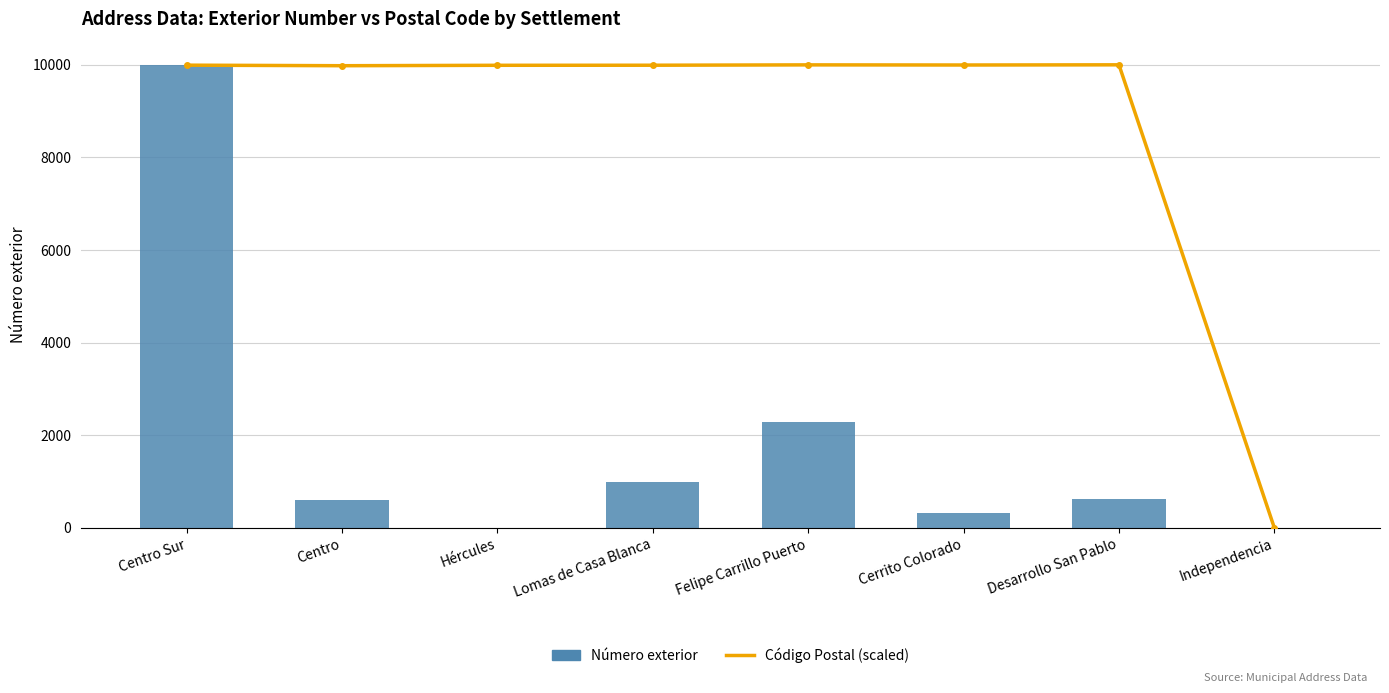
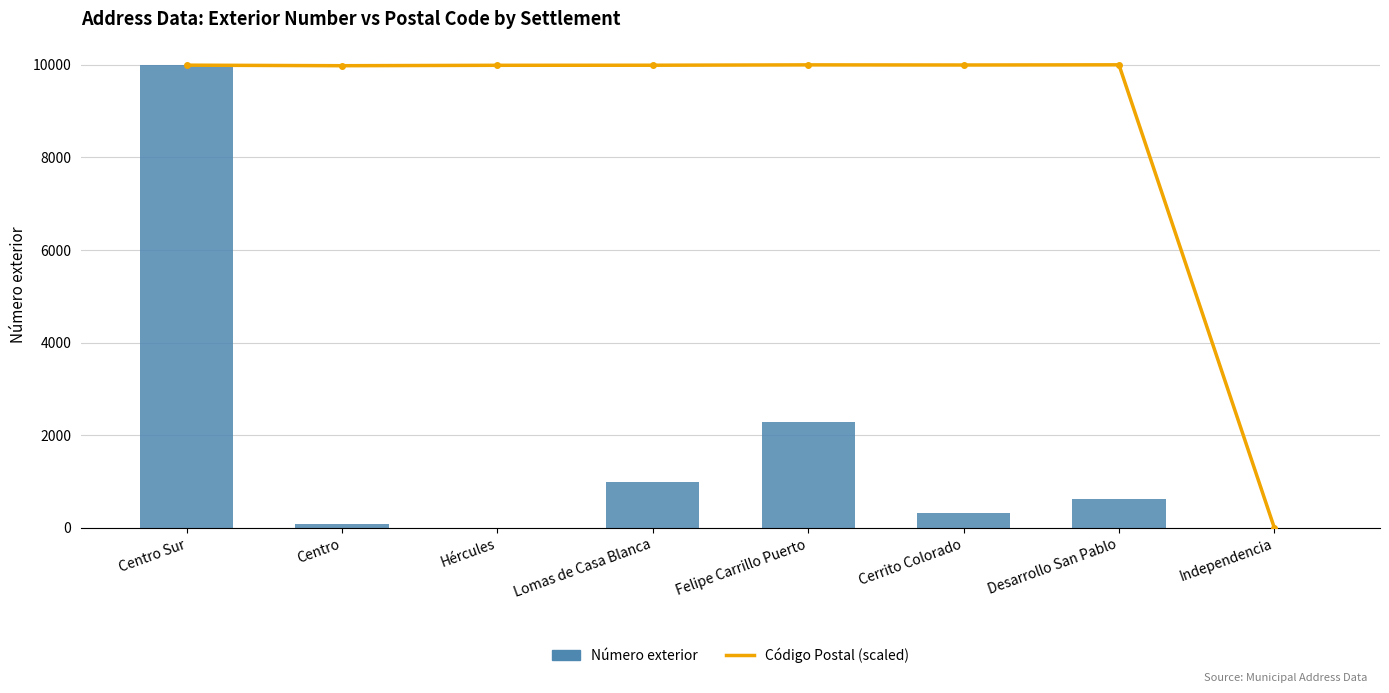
  {
    "Código Postal (scaled)": {
      "Centro Sur": 10000,
      "Centro": 10000,
      "Hércules": 10000,
      "Lomas de Casa Blanca": 10000,
      "Felipe Carrillo Puerto": 10000,
      "Cerrito Colorado": 10000,
      "Desarrollo San Pablo": 10000,
      "Independencia": 0
    },
    "Número exterior": {
      "Centro Sur": 10000,
-     "Centro": 600,
+     "Centro": 100,
      "Lomas de Casa Blanca": 1000,
      "Felipe Carrillo Puerto": 2300,
      "Cerrito Colorado": 300,
      "Desarrollo San Pablo": 600,
      "Independencia": 0
    }
  }
